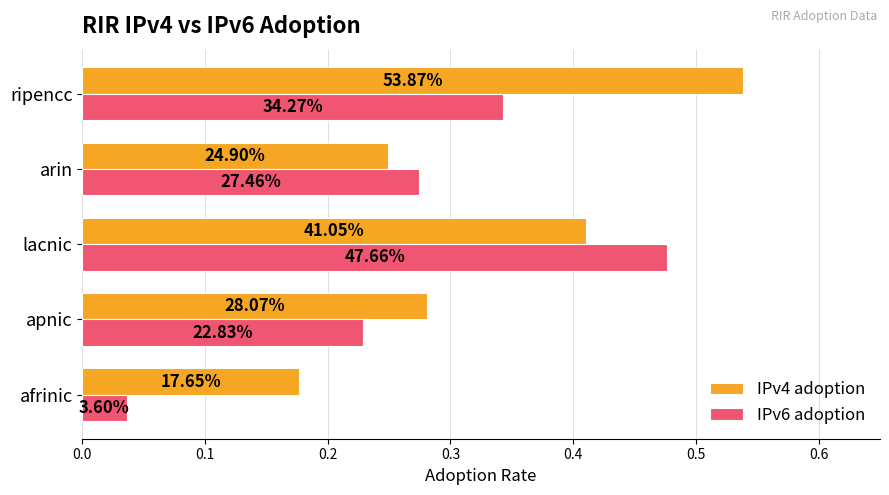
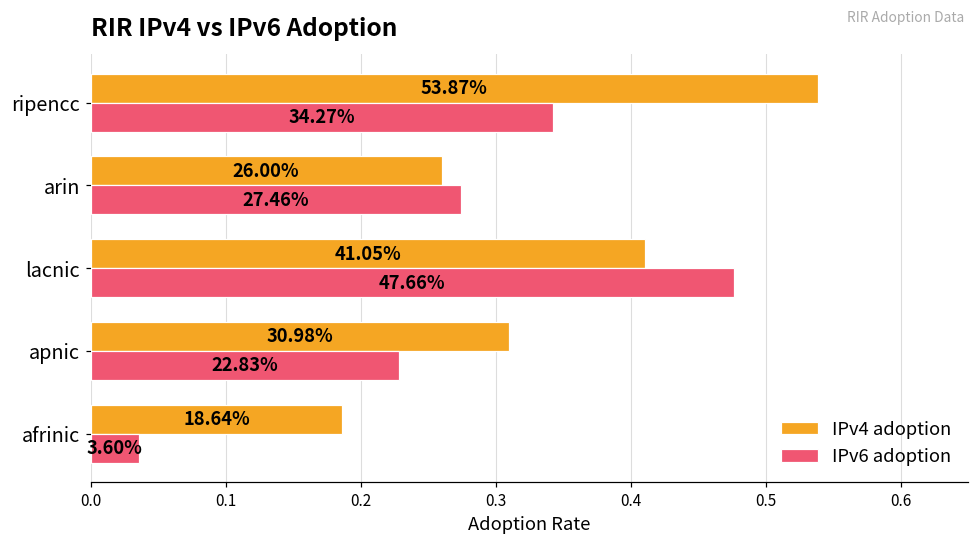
  {
    "IPv4 adoption": {
      "ripencc": "53.87%",
-     "arin": "24.90%",
+     "arin": "26.00%",
      "lacnic": "41.05%",
-     "apnic": "28.07%",
-     "afrinic": "17.65%"
+     "apnic": "30.98%",
+     "afrinic": "18.64%"
    },
    "IPv6 adoption": {
      "ripencc": "34.27%",
      "arin": "27.46%",
      "lacnic": "47.66%",
      "apnic": "22.83%",
      "afrinic": "3.60%"
    }
  }
